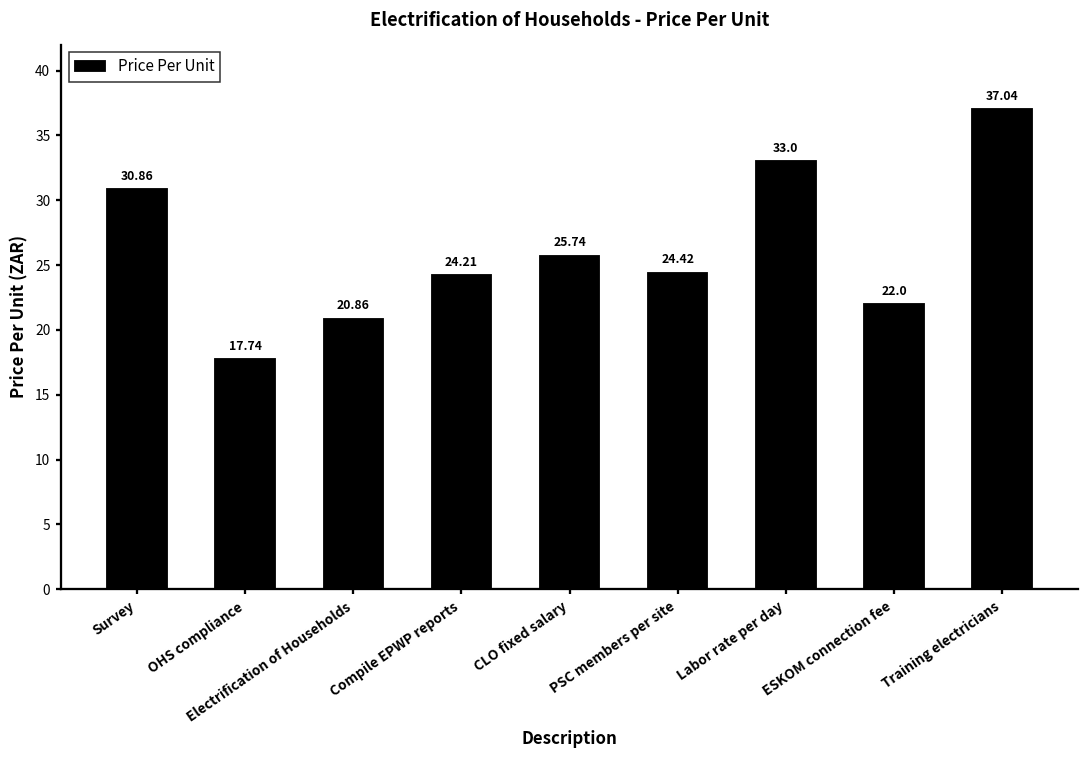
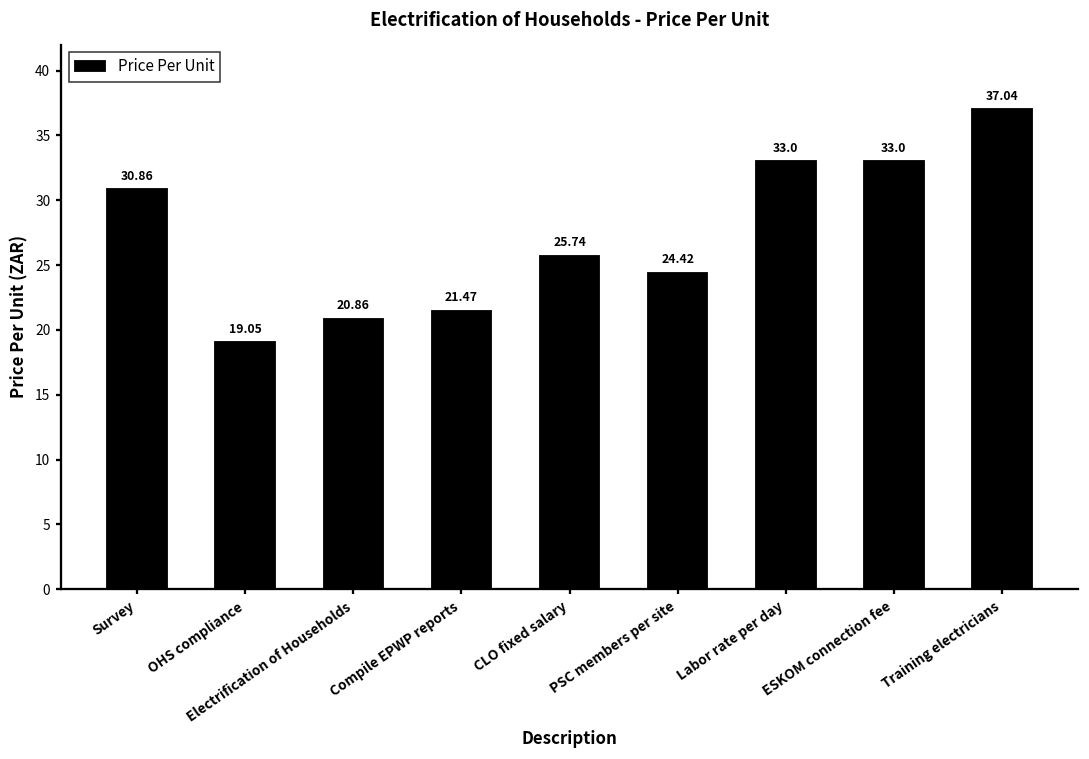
  {
    "Survey": 30.86,
-   "OHS compliance": 17.74,
+   "OHS compliance": 19.05,
    "Electrification of Households": 20.86,
-   "Compile EPWP reports": 24.21,
+   "Compile EPWP reports": 21.47,
    "CLO fixed salary": 25.74,
    "PSC members per site": 24.42,
    "Labor rate per day": 33.0,
-   "ESKOM connection fee": 22.0,
+   "ESKOM connection fee": 33.0,
    "Training electricians": 37.04
  }
